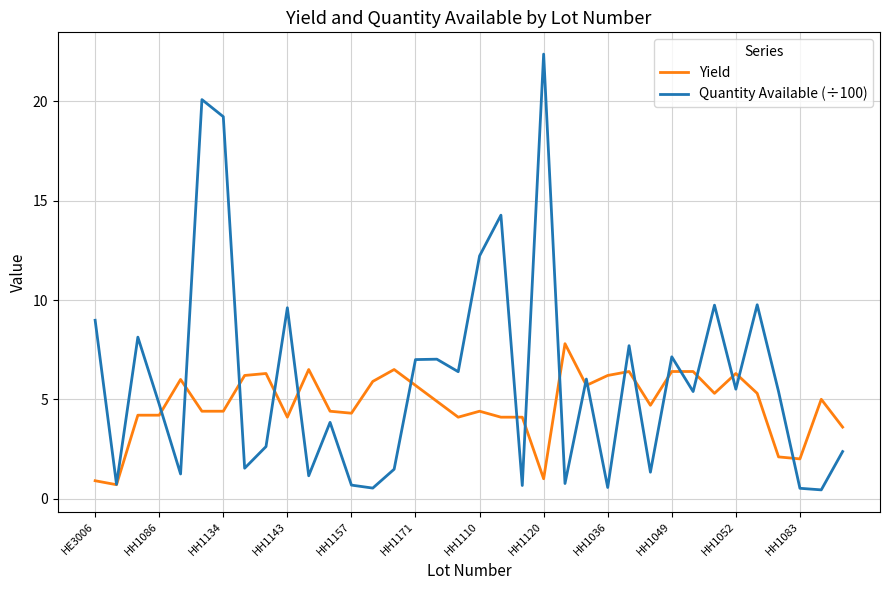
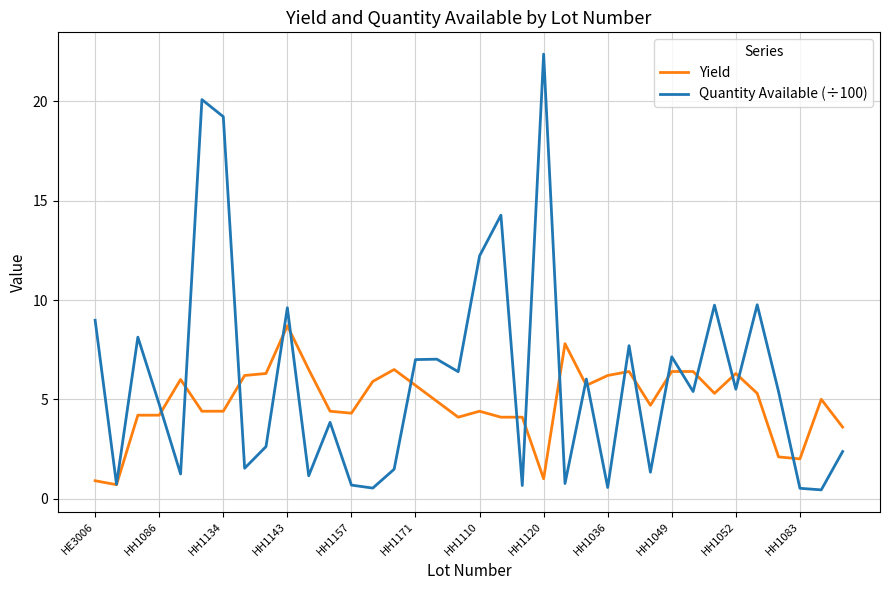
  {
    "Yield": {
      "HE3006": 0.9,
      "HH1086": 4.2,
      "HH1134": 4.4,
-     "HH1143": 4.1,
+     "HH1143": 8.7,
      "HH1157": 4.3,
      "HH1171": 5.7,
      "HH1110": 4.4,
      "HH1120": 1.0,
      "HH1036": 6.2,
      "HH1049": 6.4,
      "HH1052": 6.3,
      "HH1083": 2.0
    },
    "Quantity Available (÷100)": {
      "HE3006": 9.0,
      "HH1086": 4.8,
      "HH1134": 19.2,
      "HH1143": 9.6,
      "HH1157": 0.7,
      "HH1171": 7.0,
      "HH1110": 12.2,
      "HH1120": 22.4,
      "HH1036": 0.6,
      "HH1049": 7.1,
      "HH1052": 5.5,
      "HH1083": 0.5
    }
  }
